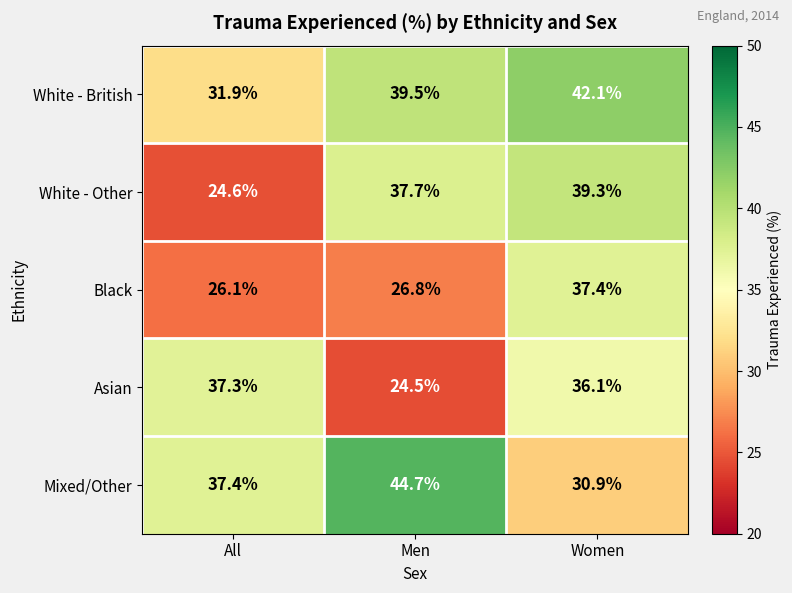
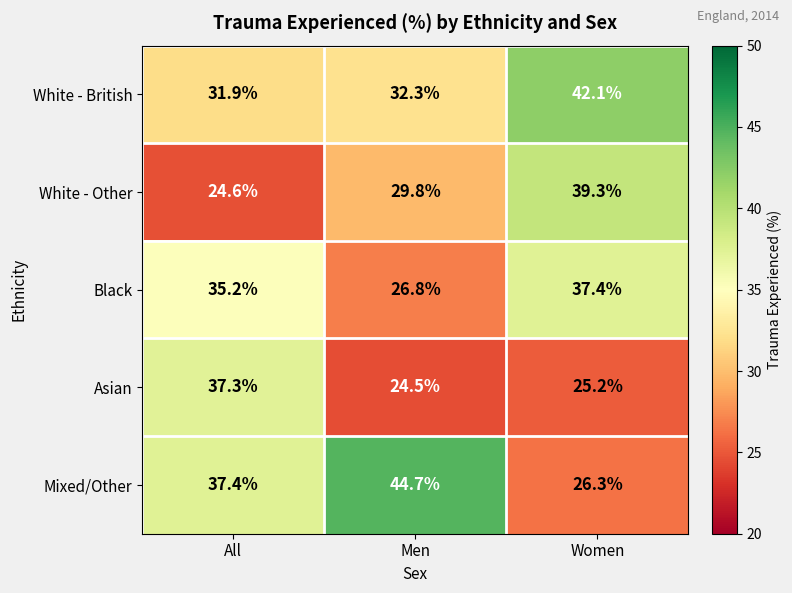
  {
    "White - British": {
      "All": "31.9%",
-     "Men": "39.5%",
+     "Men": "32.3%",
      "Women": "42.1%"
    },
    "White - Other": {
      "All": "24.6%",
-     "Men": "37.7%",
+     "Men": "29.8%",
      "Women": "39.3%"
    },
    "Black": {
-     "All": "26.1%",
+     "All": "35.2%",
      "Men": "26.8%",
      "Women": "37.4%"
    },
    "Asian": {
      "All": "37.3%",
      "Men": "24.5%",
-     "Women": "36.1%"
+     "Women": "25.2%"
    },
    "Mixed/Other": {
      "All": "37.4%",
      "Men": "44.7%",
-     "Women": "30.9%"
+     "Women": "26.3%"
    }
  }
